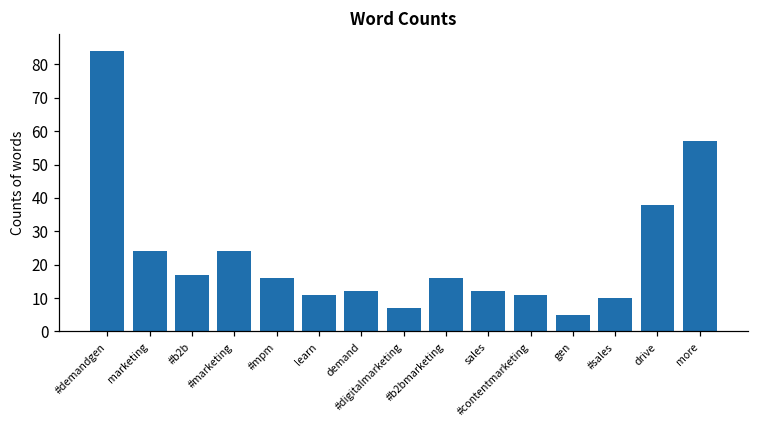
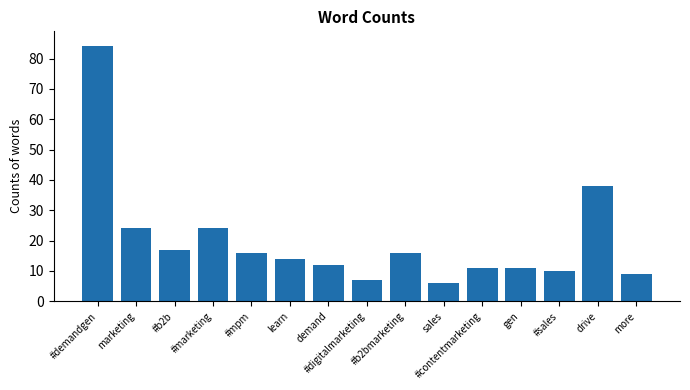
  {
    "#demandgen": 84,
    "marketing": 24,
    "#b2b": 17,
    "#marketing": 24,
    "#mpm": 16,
-   "learn": 11,
+   "learn": 14,
    "demand": 12,
    "#digitalmarketing": 7,
    "#b2bmarketing": 16,
-   "sales": 12,
+   "sales": 6,
    "#contentmarketing": 11,
-   "gen": 5,
+   "gen": 11,
    "#sales": 10,
    "drive": 38,
-   "more": 57
+   "more": 9
  }
